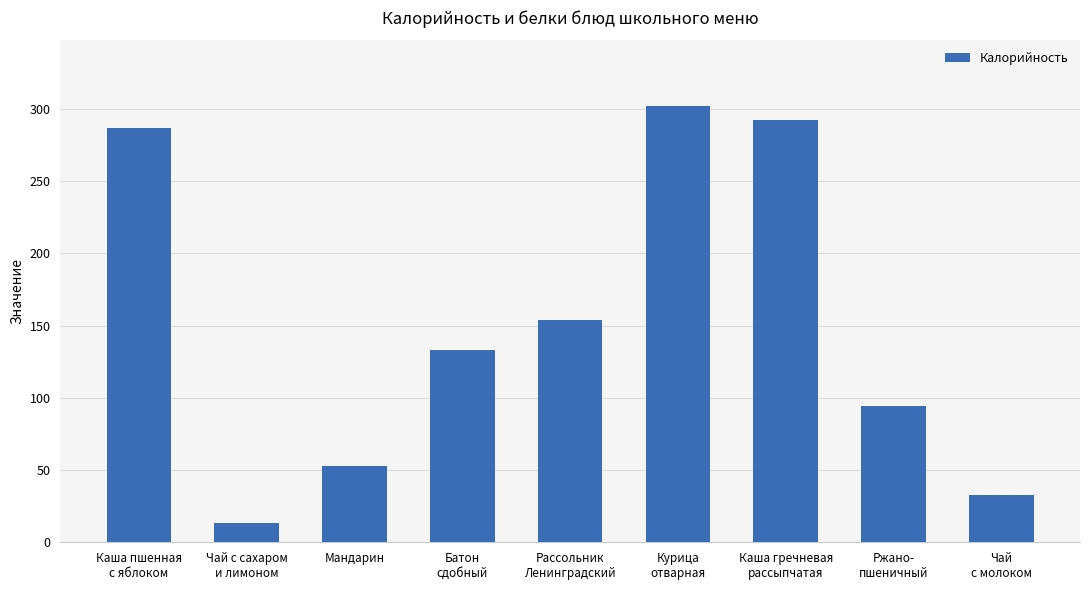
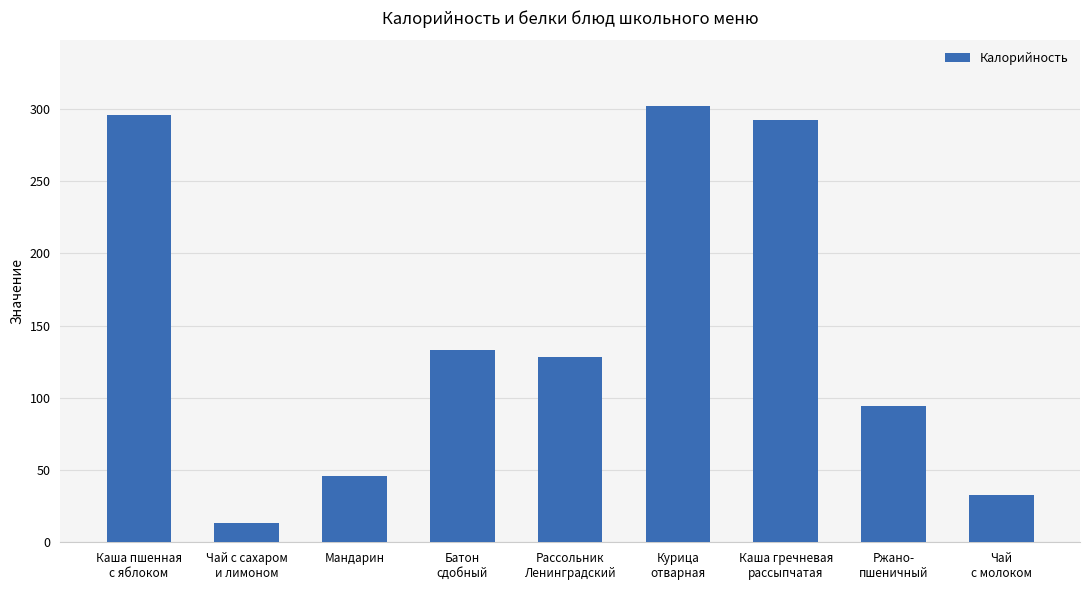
  {
-   "Каша пшенная с яблоком": 287,
+   "Каша пшенная с яблоком": 296,
    "Чай с сахаром и лимоном": 13,
-   "Мандарин": 53,
+   "Мандарин": 46,
    "Батон сдобный": 133,
-   "Рассольник Ленинградский": 154,
+   "Рассольник Ленинградский": 128,
    "Курица отварная": 302,
    "Каша гречневая рассыпчатая": 292,
    "Ржано- пшеничный": 94,
    "Чай с молоком": 33
  }
